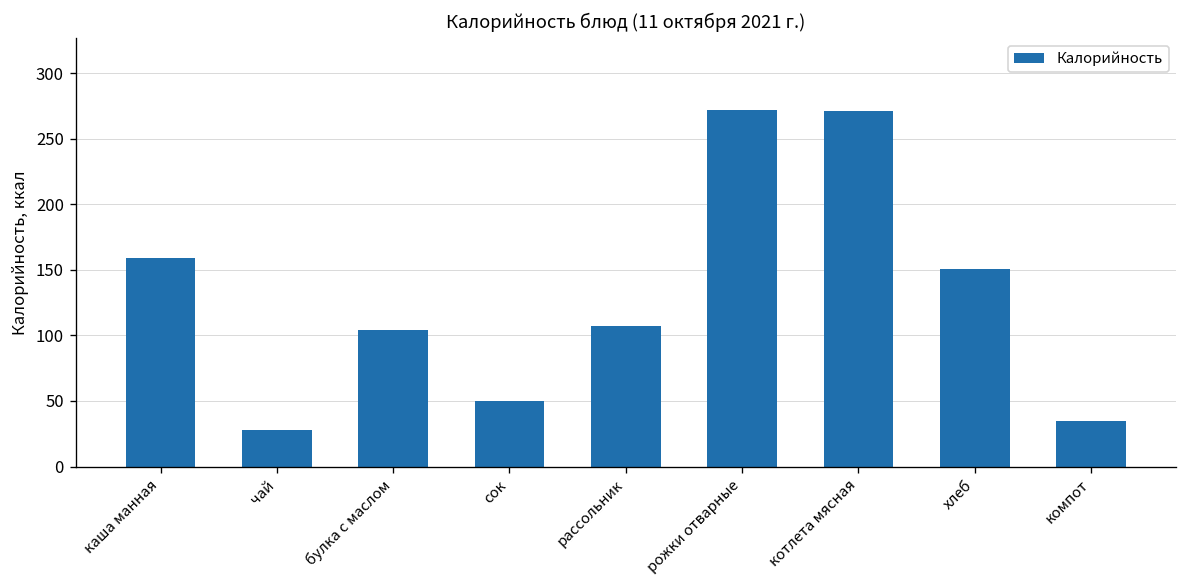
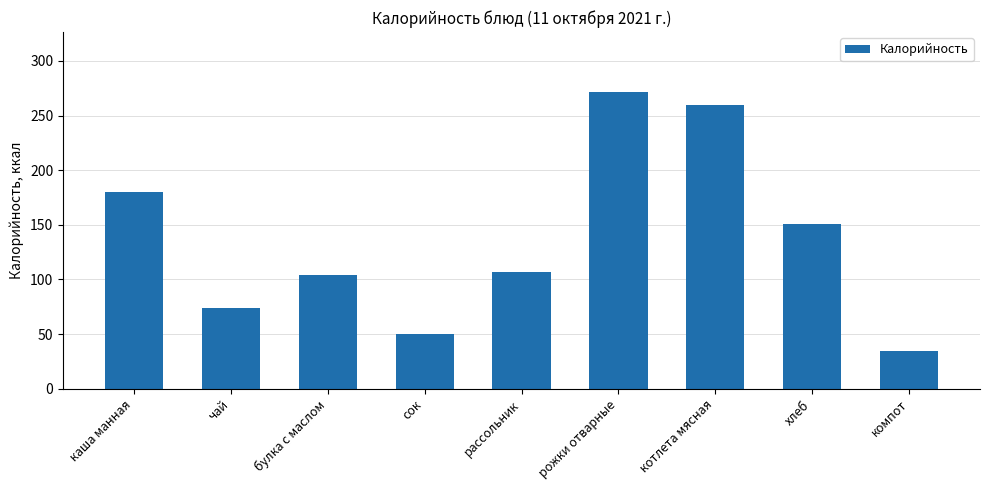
  {
-   "каша манная": 159,
-   "чай": 28,
+   "каша манная": 180,
+   "чай": 74,
    "булка с маслом": 104,
    "сок": 50,
    "рассольник": 107,
    "рожки отварные": 272,
-   "котлета мясная": 271,
+   "котлета мясная": 260,
    "хлеб": 151,
    "компот": 35
  }
